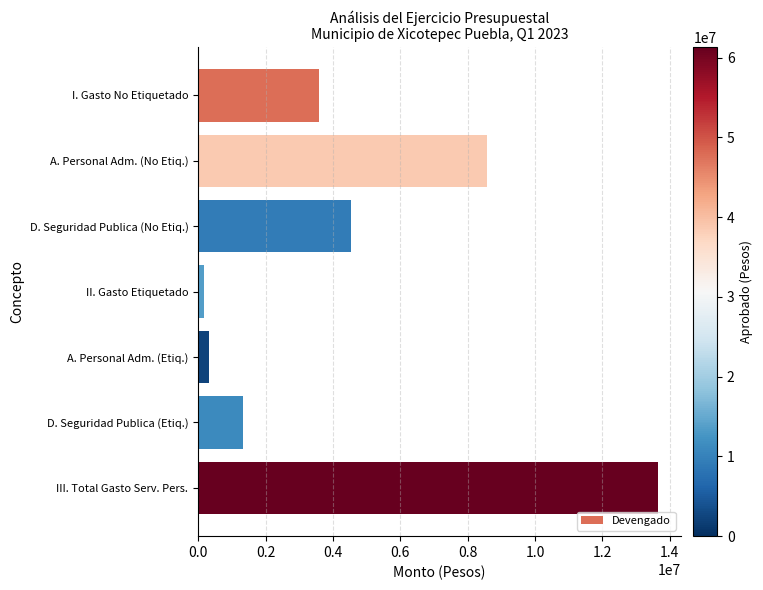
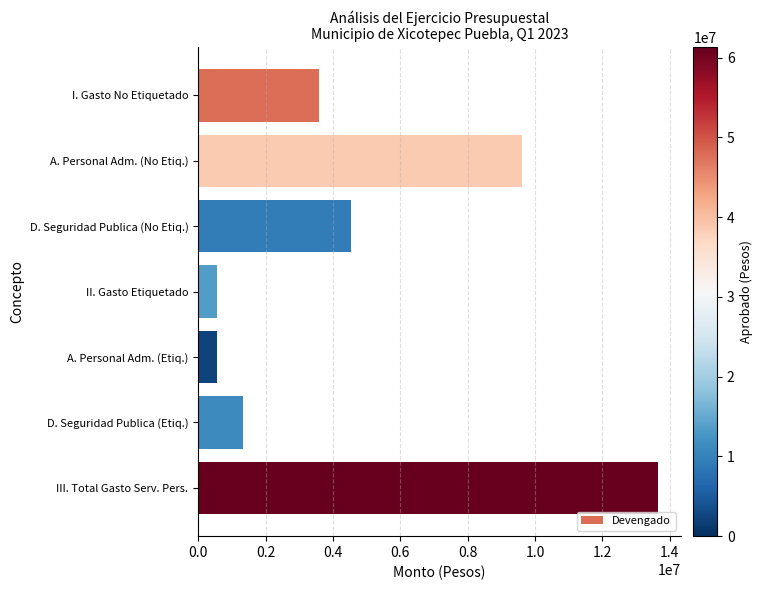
  {
    "I. Gasto No Etiquetado": 3600000,
-   "A. Personal Adm. (No Etiq.)": 8600000,
+   "A. Personal Adm. (No Etiq.)": 9600000,
    "D. Seguridad Publica (No Etiq.)": 4500000,
-   "II. Gasto Etiquetado": 200000,
-   "A. Personal Adm. (Etiq.)": 300000,
+   "II. Gasto Etiquetado": 600000,
+   "A. Personal Adm. (Etiq.)": 600000,
    "D. Seguridad Publica (Etiq.)": 1300000,
    "III. Total Gasto Serv. Pers.": 13700000
  }
